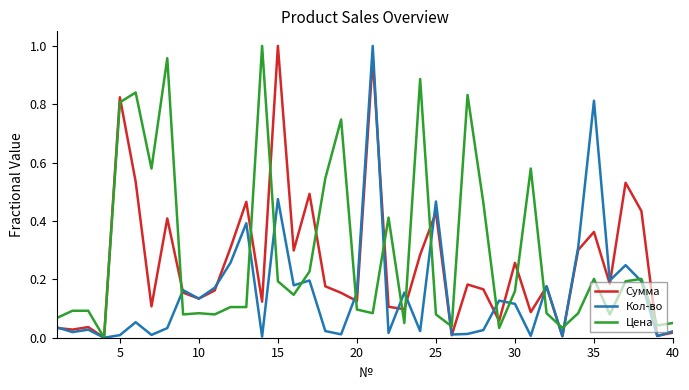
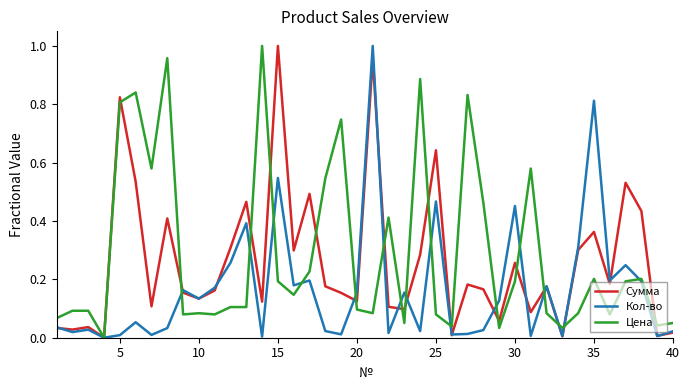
  {
    "Сумма": {
      "5": 0.82,
      "15": 1.00,
      "20": 0.13,
-     "25": 0.43,
+     "25": 0.64,
      "30": 0.26,
      "35": 0.36
    },
    "Кол-во": {
      "5": 0.01,
-     "15": 0.48,
+     "15": 0.55,
      "20": 0.15,
      "25": 0.47,
-     "30": 0.12,
+     "30": 0.45,
      "35": 0.81
    },
    "Цена": {
      "5": 0.81,
      "10": 0.08,
      "15": 0.19,
      "20": 0.10,
      "25": 0.08,
-     "30": 0.16,
+     "30": 0.19,
      "35": 0.20,
      "40": 0.05
    }
  }
